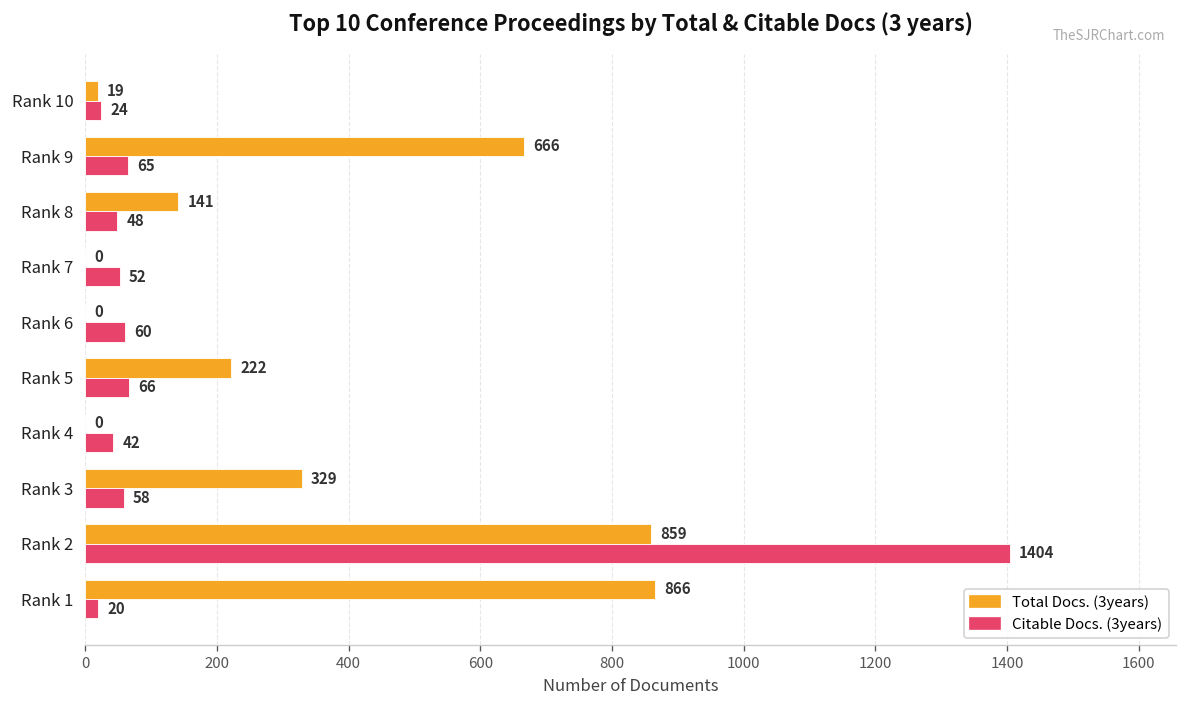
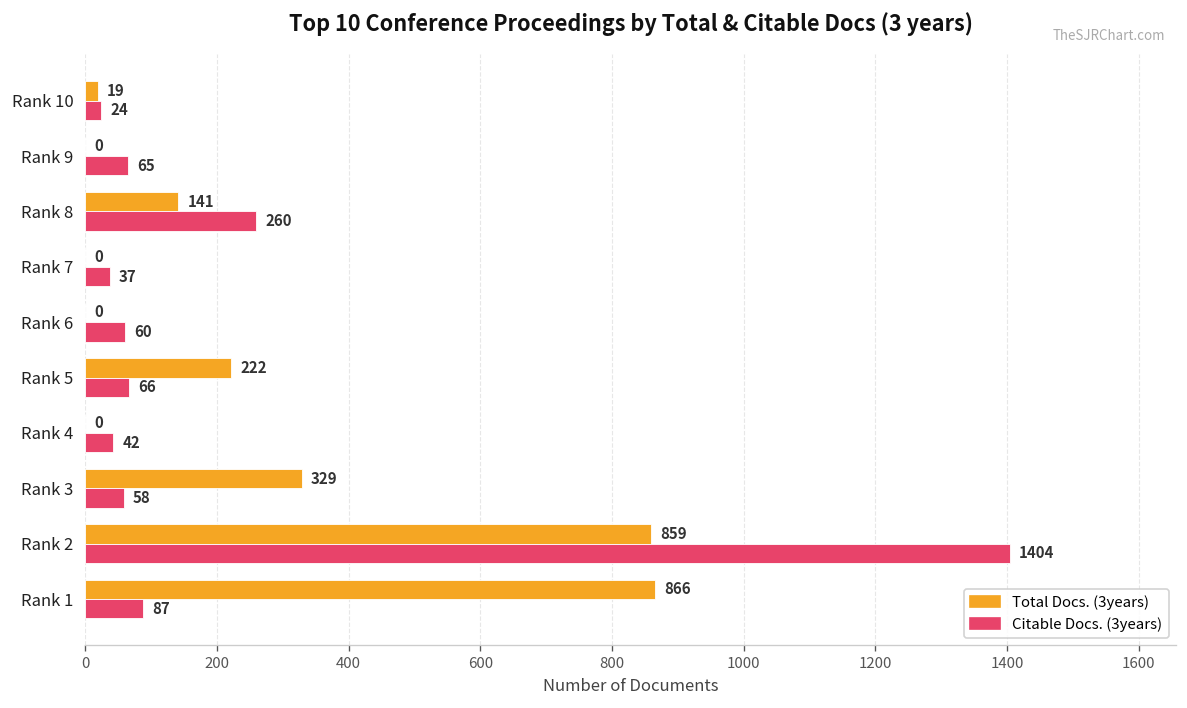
  {
    "Total Docs. (3years)": {
      "Rank 10": 19,
-     "Rank 9": 666,
+     "Rank 9": 0,
      "Rank 8": 141,
      "Rank 7": 0,
      "Rank 6": 0,
      "Rank 5": 222,
      "Rank 4": 0,
      "Rank 3": 329,
      "Rank 2": 859,
      "Rank 1": 866
    },
    "Citable Docs. (3years)": {
      "Rank 10": 24,
      "Rank 9": 65,
-     "Rank 8": 48,
-     "Rank 7": 52,
+     "Rank 8": 260,
+     "Rank 7": 37,
      "Rank 6": 60,
      "Rank 5": 66,
      "Rank 4": 42,
      "Rank 3": 58,
      "Rank 2": 1404,
-     "Rank 1": 20
+     "Rank 1": 87
    }
  }
